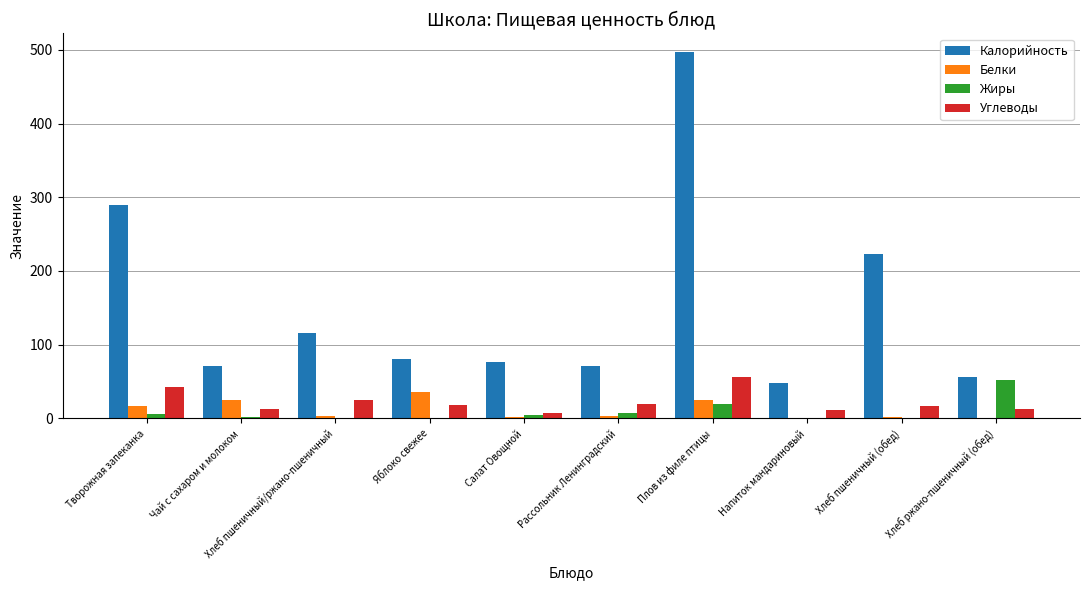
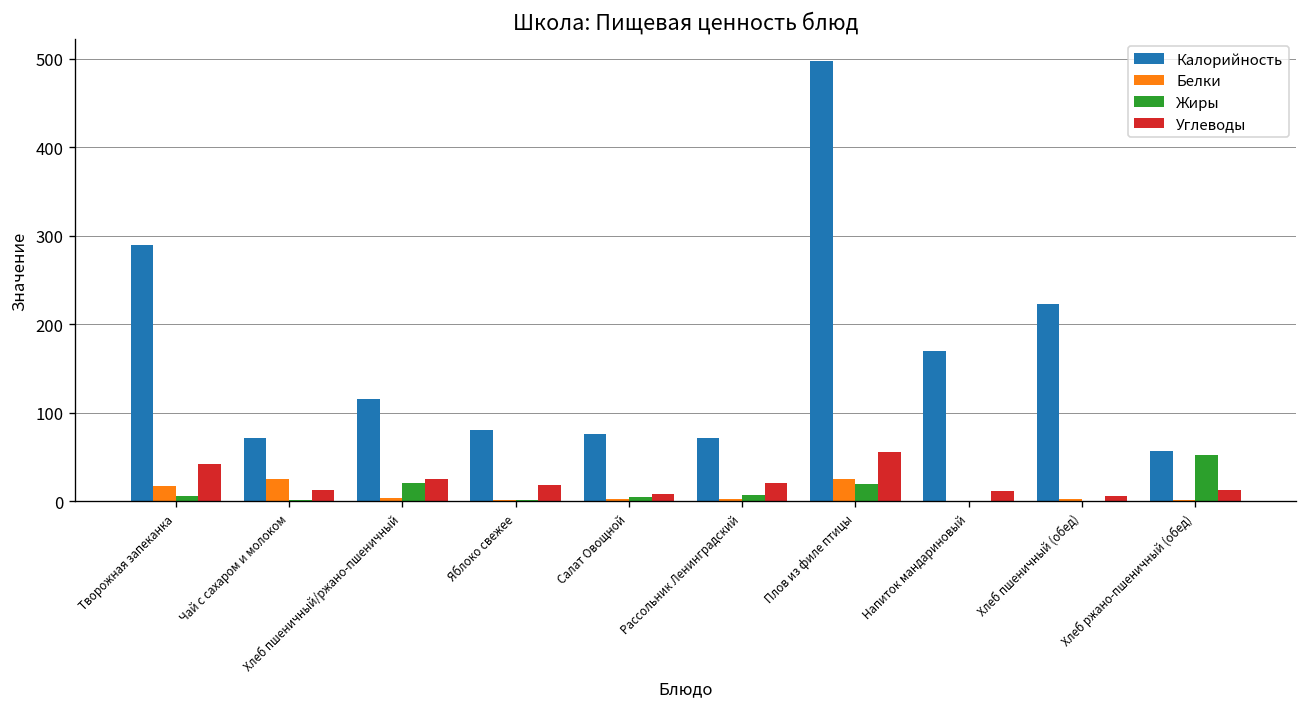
  {
    "Калорийность": {
      "Творожная запеканка": 290,
      "Чай с сахаром и молоком": 70,
      "Хлеб пшеничный/ржано-пшеничный": 120,
      "Яблоко свежее": 80,
      "Салат Овощной": 80,
      "Рассольник Ленинградский": 70,
      "Плов из филе птицы": 500,
-     "Напиток мандариновый": 50,
+     "Напиток мандариновый": 170,
      "Хлеб пшеничный (обед)": 220,
      "Хлеб ржано-пшеничный (обед)": 60
    },
    "Белки": {
      "Творожная запеканка": 20,
      "Чай с сахаром и молоком": 20,
-     "Яблоко свежее": 40,
+     "Яблоко свежее": 0,
      "Плов из филе птицы": 30
    },
    "Жиры": {
      "Творожная запеканка": 10,
-     "Хлеб пшеничный/ржано-пшеничный": 0,
+     "Хлеб пшеничный/ржано-пшеничный": 20,
      "Салат Овощной": 0,
      "Рассольник Ленинградский": 10,
      "Плов из филе птицы": 20,
      "Хлеб ржано-пшеничный (обед)": 50
    },
    "Углеводы": {
      "Творожная запеканка": 40,
      "Чай с сахаром и молоком": 10,
      "Хлеб пшеничный/ржано-пшеничный": 20,
      "Яблоко свежее": 20,
      "Салат Овощной": 10,
      "Рассольник Ленинградский": 20,
      "Плов из филе птицы": 60,
      "Напиток мандариновый": 10,
-     "Хлеб пшеничный (обед)": 20,
+     "Хлеб пшеничный (обед)": 10,
      "Хлеб ржано-пшеничный (обед)": 10
    }
  }
